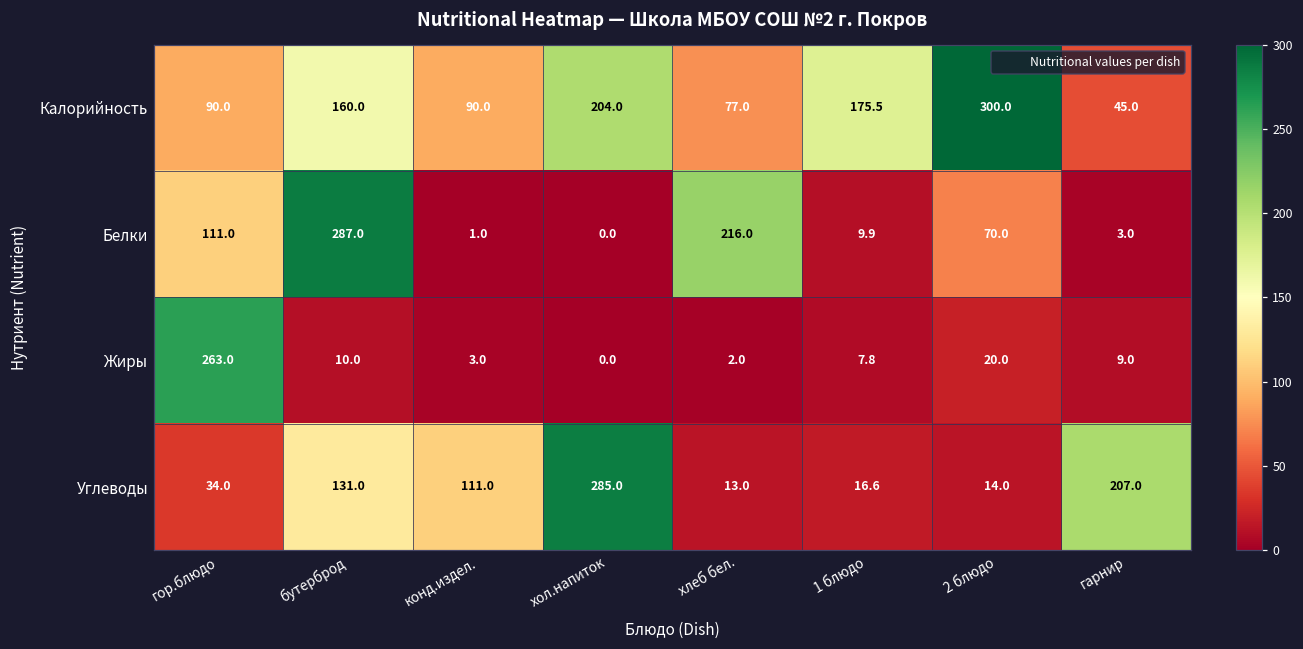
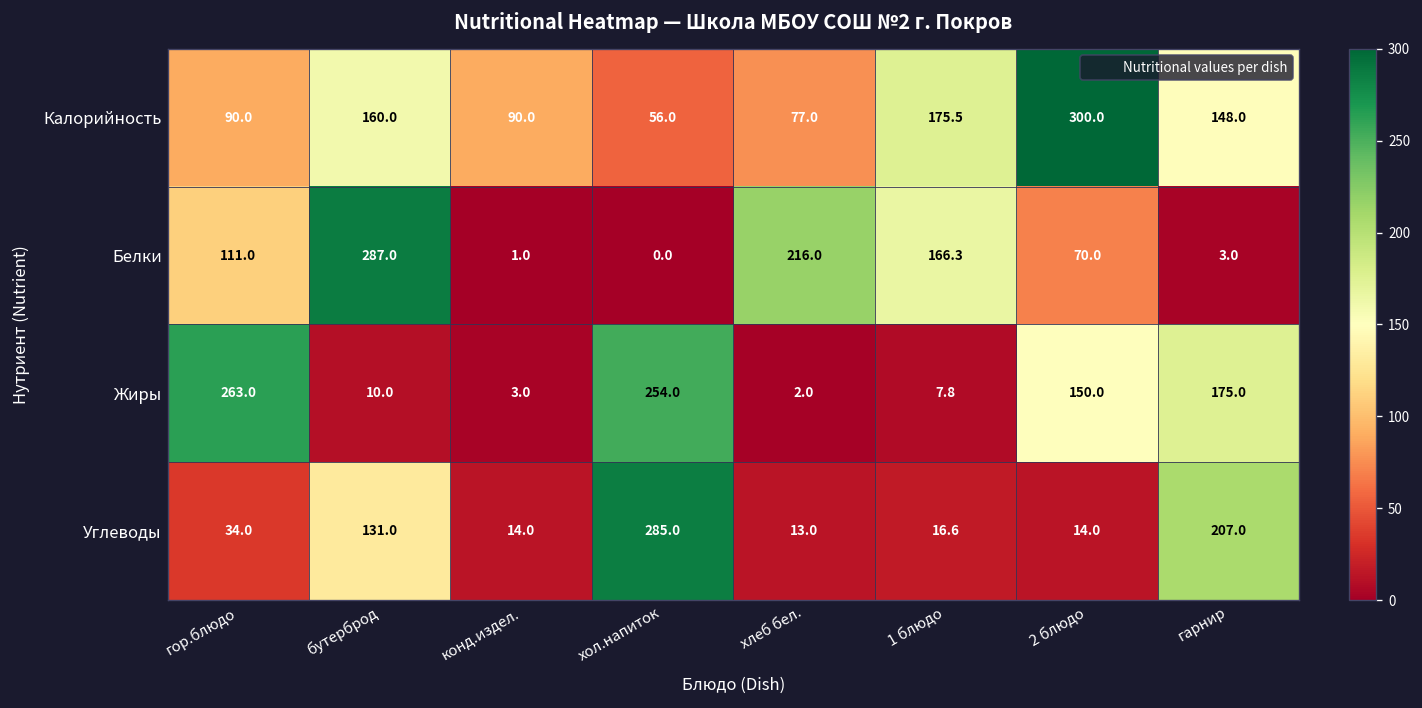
  {
    "Калорийность": {
      "гор.блюдо": 90.0,
      "бутерброд": 160.0,
      "конд.издел.": 90.0,
-     "хол.напиток": 204.0,
+     "хол.напиток": 56.0,
      "хлеб бел.": 77.0,
      "1 блюдо": 175.5,
      "2 блюдо": 300.0,
-     "гарнир": 45.0
+     "гарнир": 148.0
    },
    "Белки": {
      "гор.блюдо": 111.0,
      "бутерброд": 287.0,
      "конд.издел.": 1.0,
      "хол.напиток": 0.0,
      "хлеб бел.": 216.0,
-     "1 блюдо": 9.9,
+     "1 блюдо": 166.3,
      "2 блюдо": 70.0,
      "гарнир": 3.0
    },
    "Жиры": {
      "гор.блюдо": 263.0,
      "бутерброд": 10.0,
      "конд.издел.": 3.0,
-     "хол.напиток": 0.0,
+     "хол.напиток": 254.0,
      "хлеб бел.": 2.0,
      "1 блюдо": 7.8,
-     "2 блюдо": 20.0,
-     "гарнир": 9.0
+     "2 блюдо": 150.0,
+     "гарнир": 175.0
    },
    "Углеводы": {
      "гор.блюдо": 34.0,
      "бутерброд": 131.0,
-     "конд.издел.": 111.0,
+     "конд.издел.": 14.0,
      "хол.напиток": 285.0,
      "хлеб бел.": 13.0,
      "1 блюдо": 16.6,
      "2 блюдо": 14.0,
      "гарнир": 207.0
    }
  }
